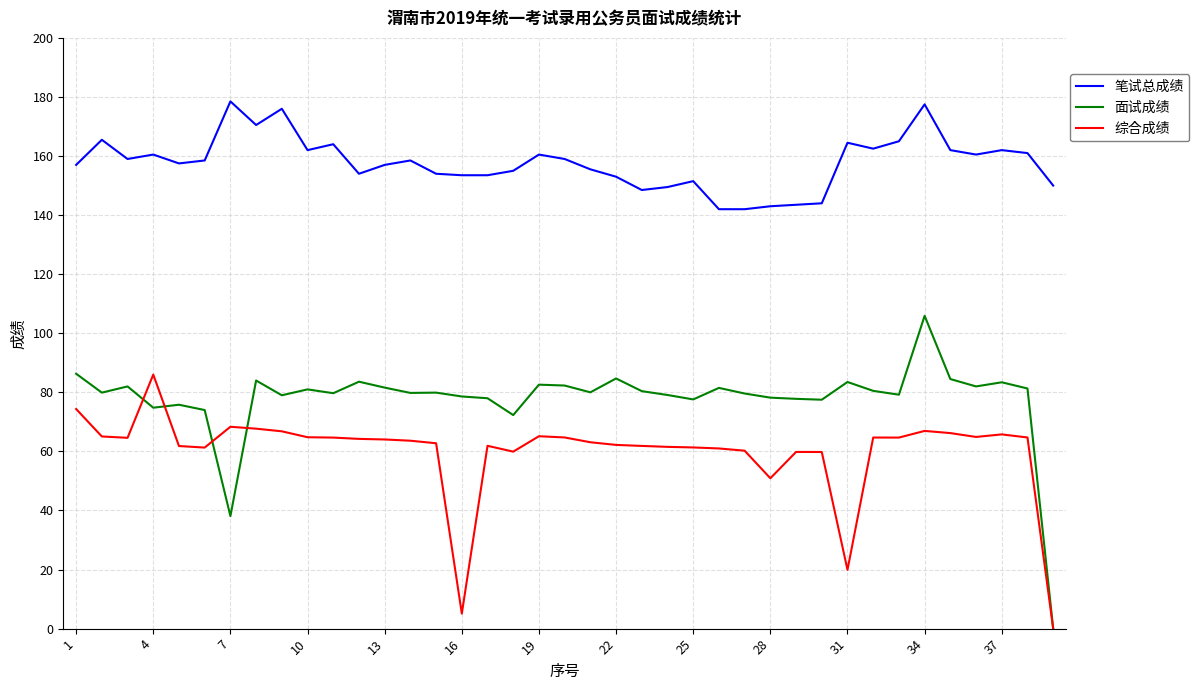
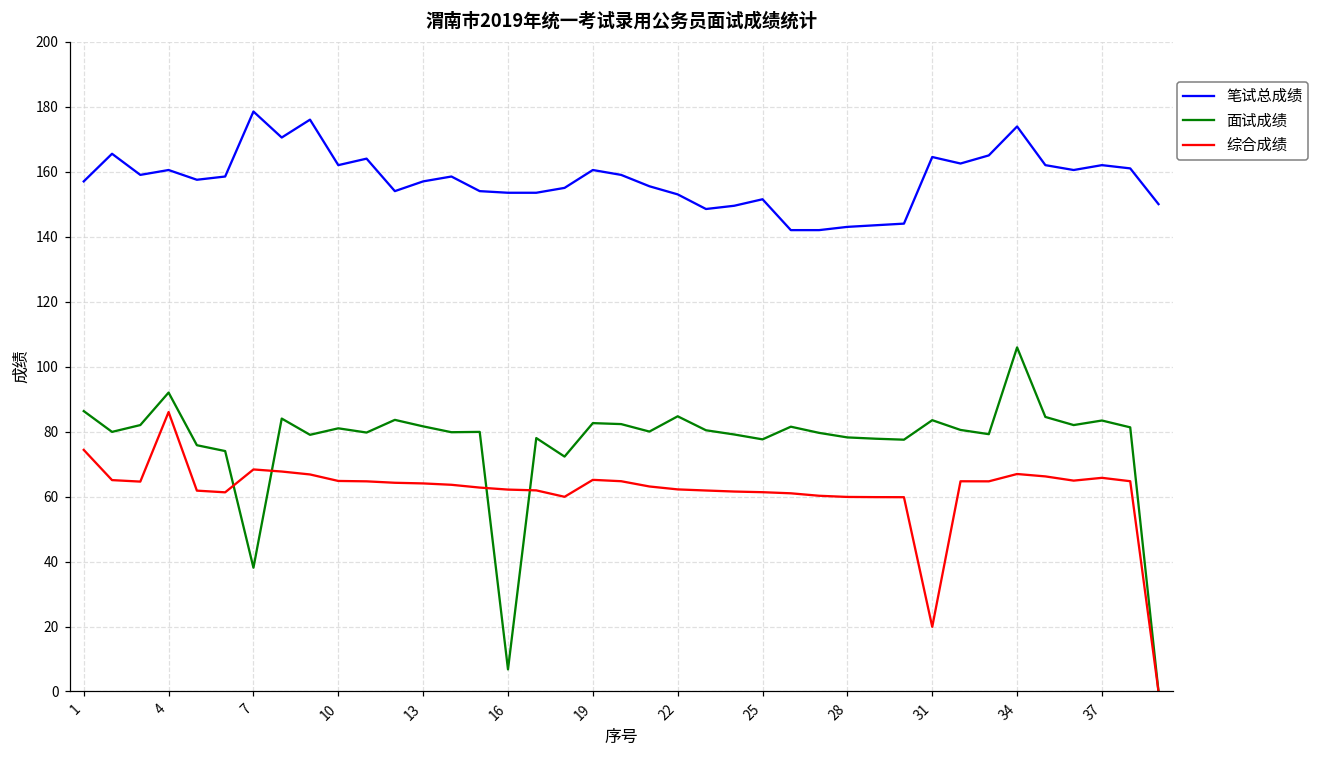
  {
    "笔试总成绩": {
      "1": 157,
      "4": 161,
      "7": 179,
      "10": 162,
      "13": 157,
      "16": 154,
      "19": 161,
      "22": 153,
      "25": 152,
      "28": 143,
      "31": 165,
-     "34": 178,
+     "34": 174,
      "37": 162
    },
    "面试成绩": {
      "1": 86,
-     "4": 75,
+     "4": 92,
      "7": 38,
      "10": 81,
      "13": 82,
-     "16": 79,
+     "16": 7,
      "19": 83,
      "22": 85,
      "25": 78,
      "28": 78,
      "31": 84,
      "34": 106,
      "37": 83
    },
    "综合成绩": {
      "1": 74,
      "4": 86,
      "7": 68,
      "10": 65,
      "13": 64,
-     "16": 5,
+     "16": 62,
      "19": 65,
      "22": 62,
      "25": 61,
-     "28": 51,
+     "28": 60,
      "31": 20,
      "34": 67,
      "37": 66
    }
  }
